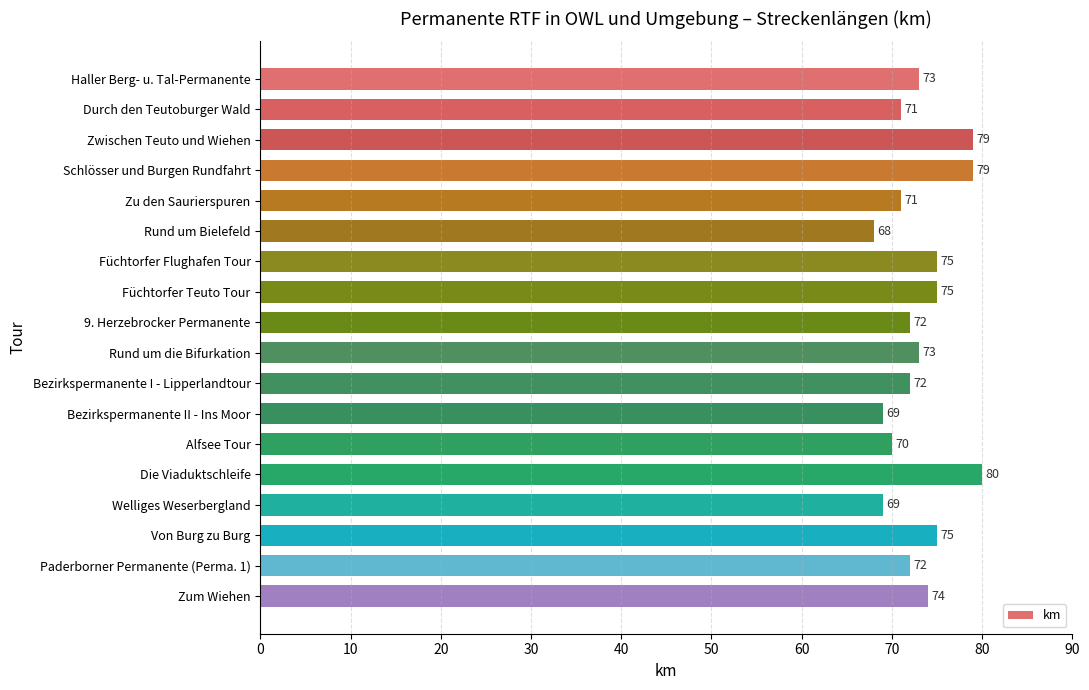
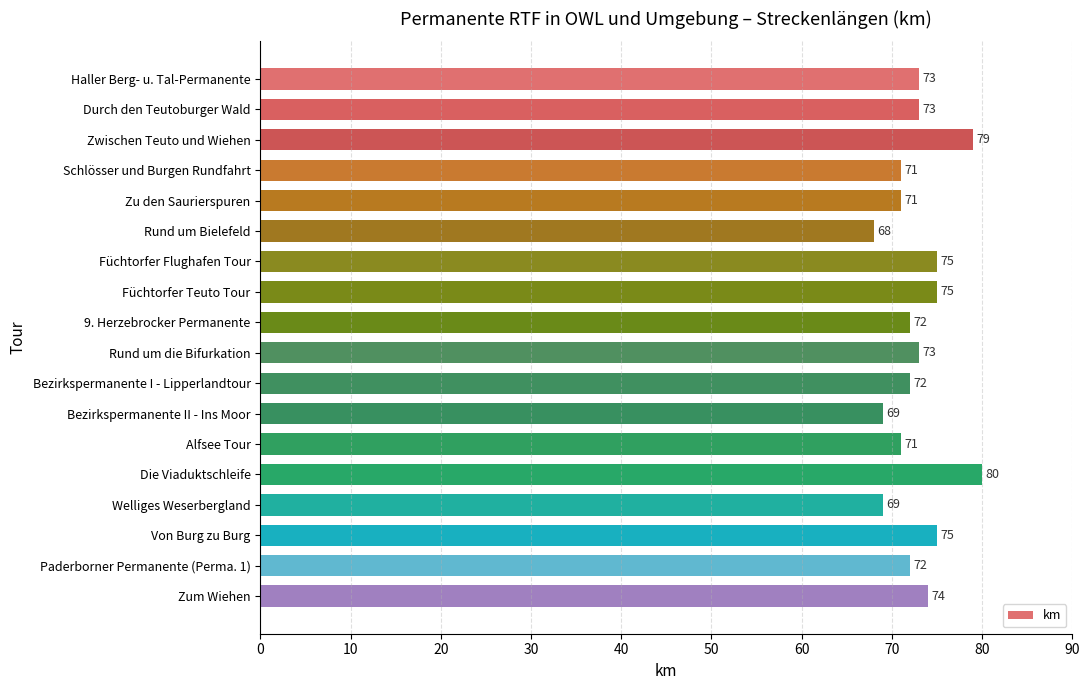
  {
    "Haller Berg- u. Tal-Permanente": 73,
-   "Durch den Teutoburger Wald": 71,
+   "Durch den Teutoburger Wald": 73,
    "Zwischen Teuto und Wiehen": 79,
-   "Schlösser und Burgen Rundfahrt": 79,
+   "Schlösser und Burgen Rundfahrt": 71,
    "Zu den Saurierspuren": 71,
    "Rund um Bielefeld": 68,
    "Füchtorfer Flughafen Tour": 75,
    "Füchtorfer Teuto Tour": 75,
    "9. Herzebrocker Permanente": 72,
    "Rund um die Bifurkation": 73,
    "Bezirkspermanente I - Lipperlandtour": 72,
    "Bezirkspermanente II - Ins Moor": 69,
-   "Alfsee Tour": 70,
+   "Alfsee Tour": 71,
    "Die Viaduktschleife": 80,
    "Welliges Weserbergland": 69,
    "Von Burg zu Burg": 75,
    "Paderborner Permanente (Perma. 1)": 72,
    "Zum Wiehen": 74
  }
